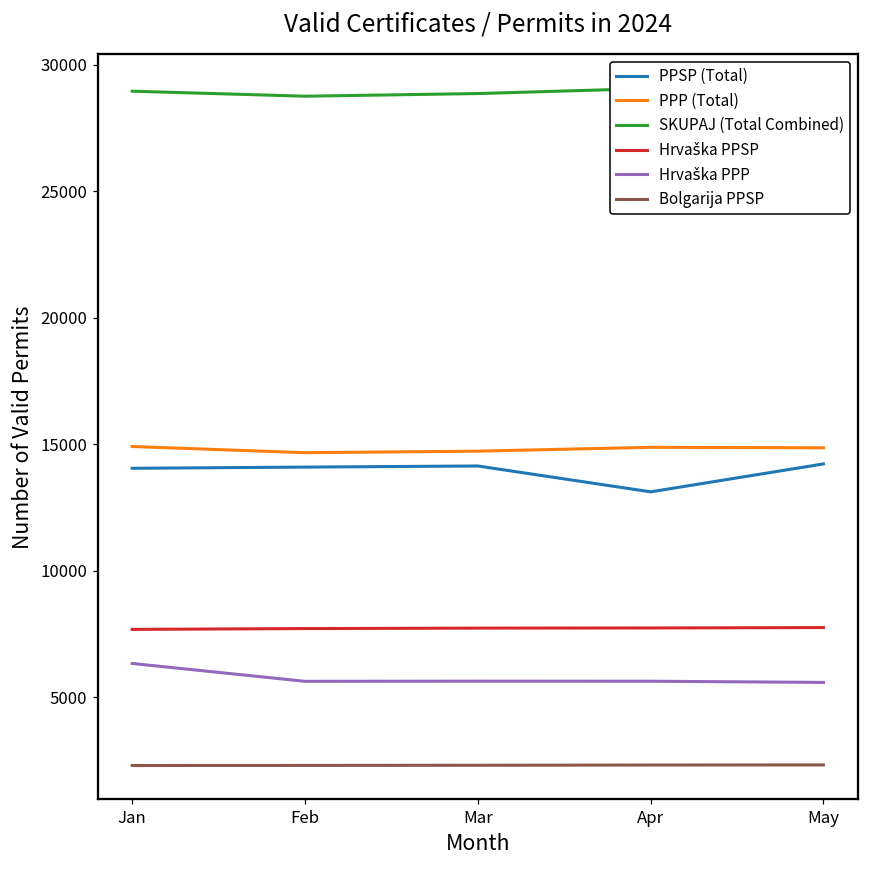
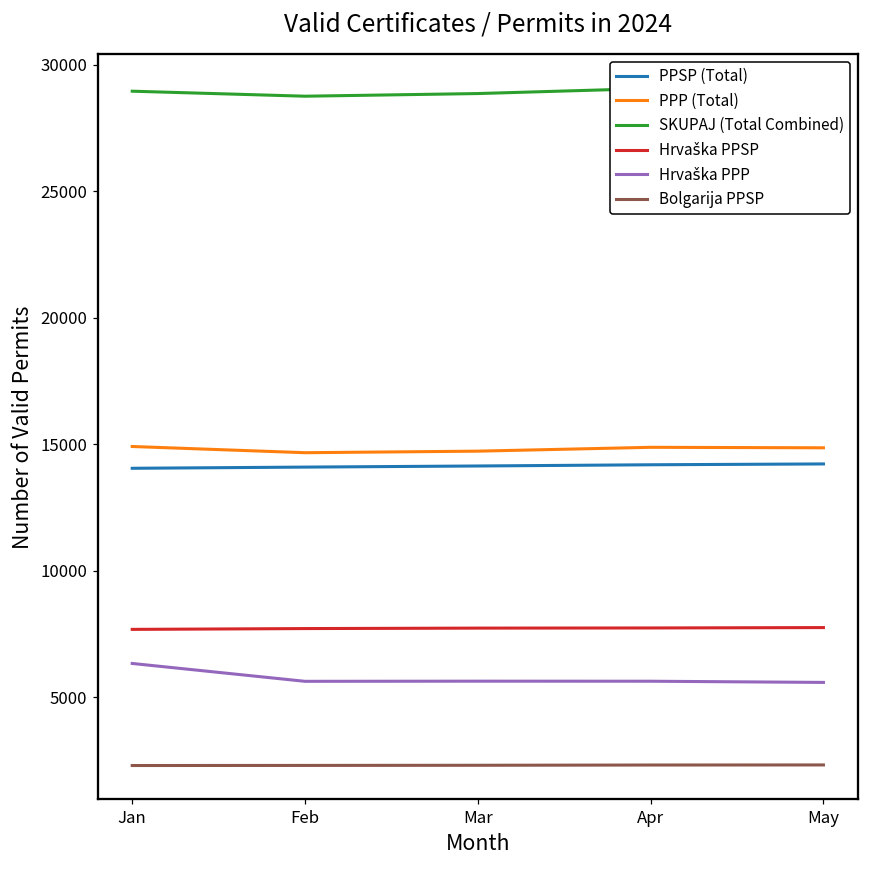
  {
    "PPSP (Total)": {
      "Jan": 14000,
      "Feb": 14100,
      "Mar": 14100,
-     "Apr": 13100,
+     "Apr": 14200,
      "May": 14200
    },
    "PPP (Total)": {
      "Jan": 14900,
      "Feb": 14700,
      "Mar": 14700,
      "Apr": 14900,
      "May": 14900
    },
    "SKUPAJ (Total Combined)": {
      "Jan": 28900,
      "Feb": 28700,
      "Mar": 28900
    },
    "Hrvaška PPSP": {
      "Jan": 7700,
      "Feb": 7700,
      "Mar": 7700,
      "Apr": 7700,
      "May": 7700
    },
    "Hrvaška PPP": {
      "Jan": 6300,
      "Feb": 5600,
      "Mar": 5600,
      "Apr": 5600,
      "May": 5600
    },
    "Bolgarija PPSP": {
      "Jan": 2300,
      "Feb": 2300,
      "Mar": 2300,
      "Apr": 2300,
      "May": 2300
    }
  }
